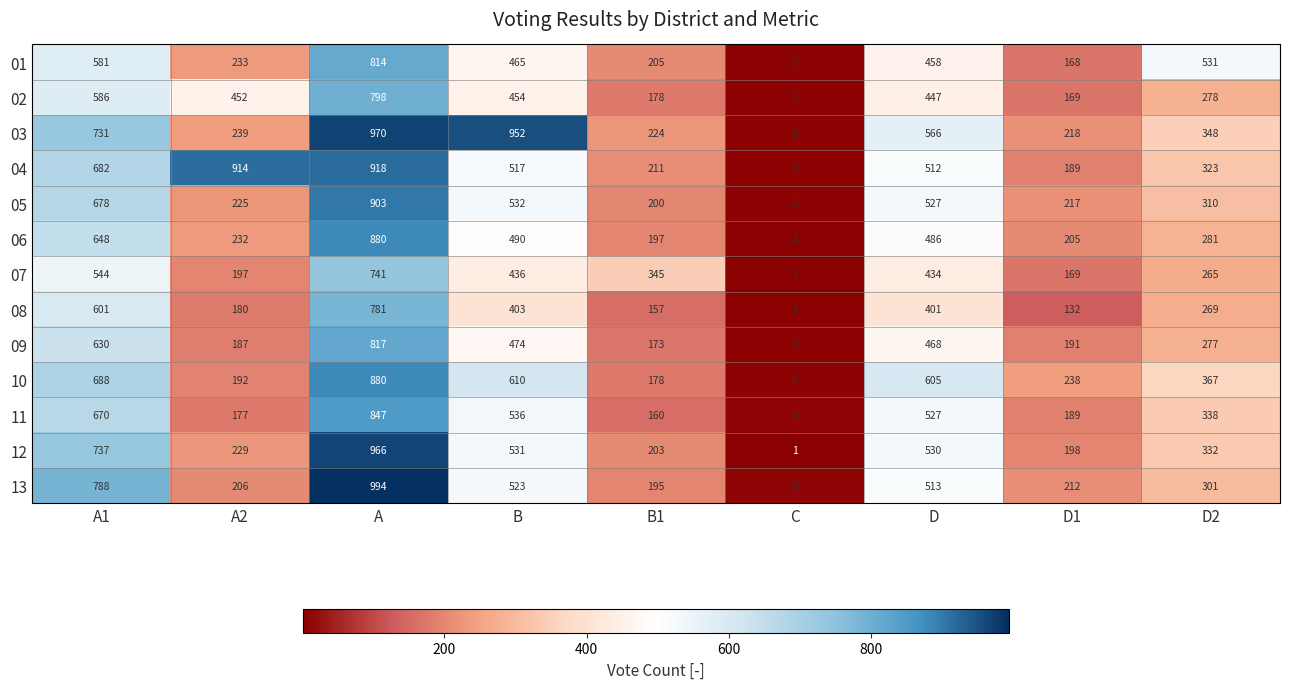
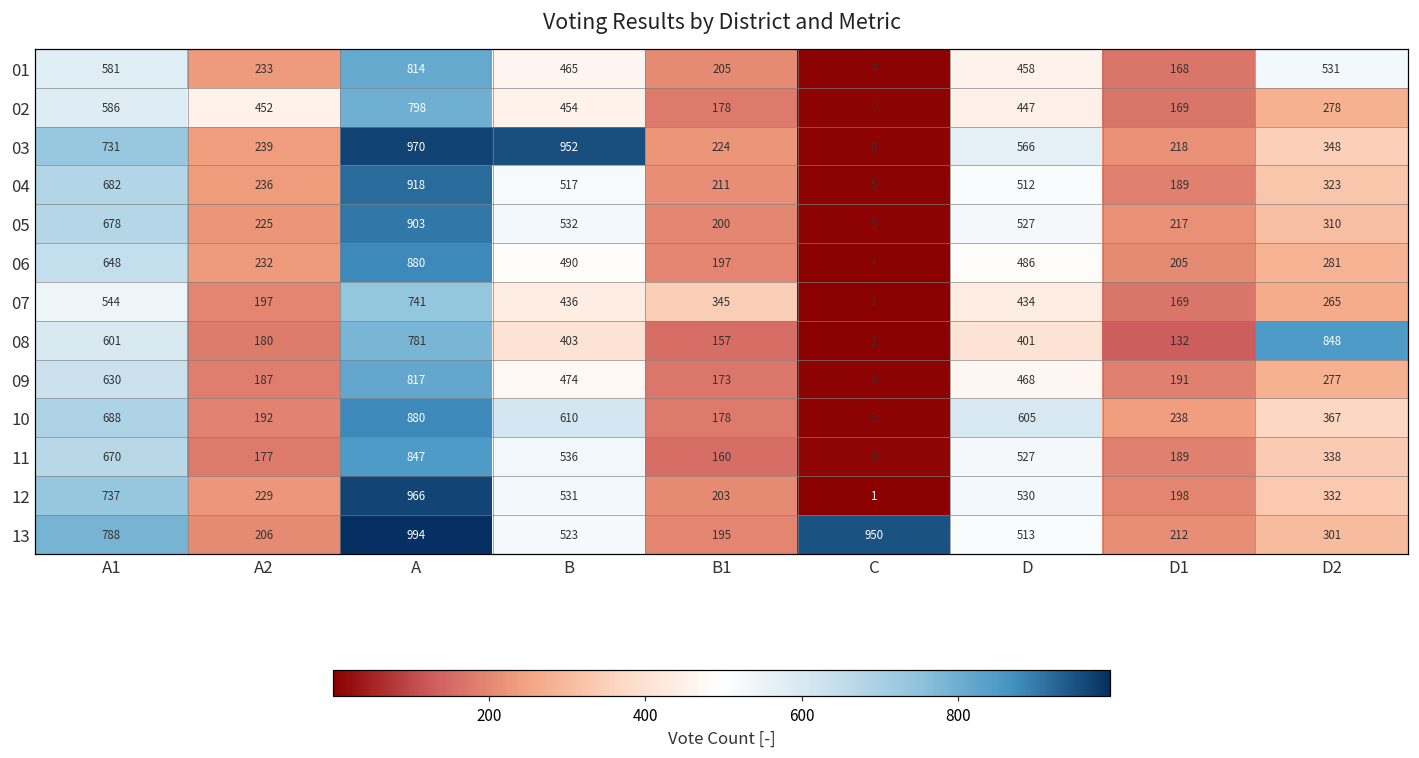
  {
    "01": {
      "A1": 581,
      "A2": 233,
      "A": 814,
      "B": 465,
      "B1": 205,
      "C": 7,
      "D": 458,
      "D1": 168,
      "D2": 531
    },
    "02": {
      "A1": 586,
      "A2": 452,
      "A": 798,
      "B": 454,
      "B1": 178,
      "C": 7,
      "D": 447,
      "D1": 169,
      "D2": 278
    },
    "03": {
      "A1": 731,
      "A2": 239,
      "A": 970,
      "B": 952,
      "B1": 224,
      "C": 8,
      "D": 566,
      "D1": 218,
      "D2": 348
    },
    "04": {
      "A1": 682,
-     "A2": 914,
+     "A2": 236,
      "A": 918,
      "B": 517,
      "B1": 211,
      "C": 5,
      "D": 512,
      "D1": 189,
      "D2": 323
    },
    "05": {
      "A1": 678,
      "A2": 225,
      "A": 903,
      "B": 532,
      "B1": 200,
      "C": 5,
      "D": 527,
      "D1": 217,
      "D2": 310
    },
    "06": {
      "A1": 648,
      "A2": 232,
      "A": 880,
      "B": 490,
      "B1": 197,
      "C": 4,
      "D": 486,
      "D1": 205,
      "D2": 281
    },
    "07": {
      "A1": 544,
      "A2": 197,
      "A": 741,
      "B": 436,
      "B1": 345,
      "C": 2,
      "D": 434,
      "D1": 169,
      "D2": 265
    },
    "08": {
      "A1": 601,
      "A2": 180,
      "A": 781,
      "B": 403,
      "B1": 157,
      "C": 2,
      "D": 401,
      "D1": 132,
-     "D2": 269
+     "D2": 848
    },
    "09": {
      "A1": 630,
      "A2": 187,
      "A": 817,
      "B": 474,
      "B1": 173,
      "C": 6,
      "D": 468,
      "D1": 191,
      "D2": 277
    },
    "10": {
      "A1": 688,
      "A2": 192,
      "A": 880,
      "B": 610,
      "B1": 178,
      "C": 5,
      "D": 605,
      "D1": 238,
      "D2": 367
    },
    "11": {
      "A1": 670,
      "A2": 177,
      "A": 847,
      "B": 536,
      "B1": 160,
      "C": 9,
      "D": 527,
      "D1": 189,
      "D2": 338
    },
    "12": {
      "A1": 737,
      "A2": 229,
      "A": 966,
      "B": 531,
      "B1": 203,
      "C": 1,
      "D": 530,
      "D1": 198,
      "D2": 332
    },
    "13": {
      "A1": 788,
      "A2": 206,
      "A": 994,
      "B": 523,
      "B1": 195,
-     "C": 10,
+     "C": 950,
      "D": 513,
      "D1": 212,
      "D2": 301
    }
  }
